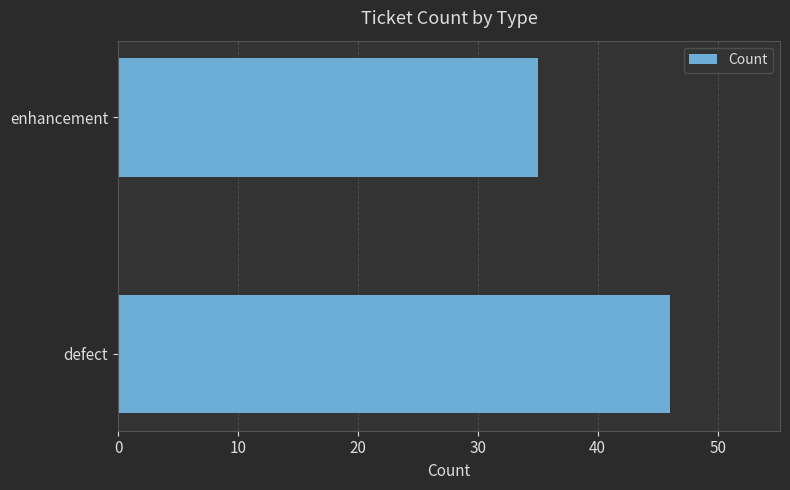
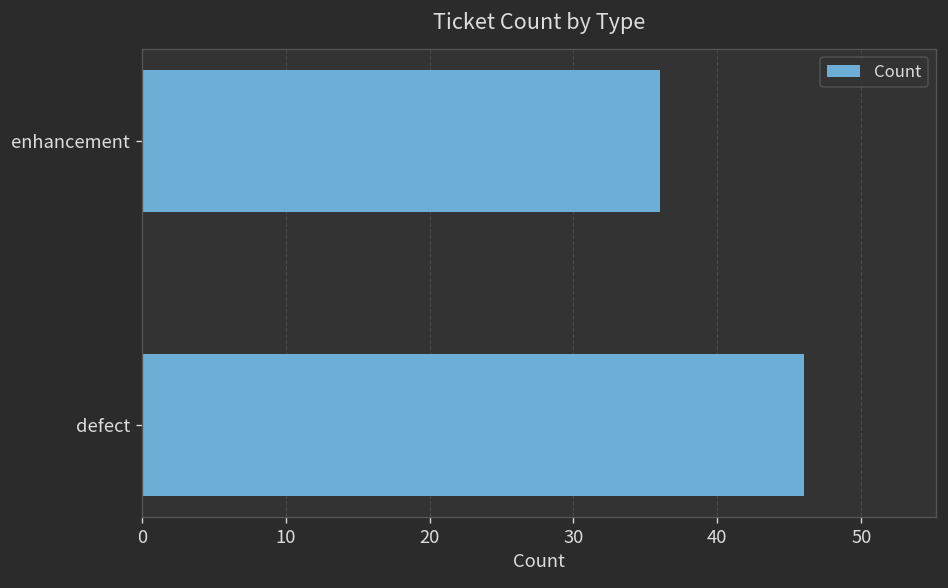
  {
-   "enhancement": 35,
+   "enhancement": 36,
    "defect": 46
  }
